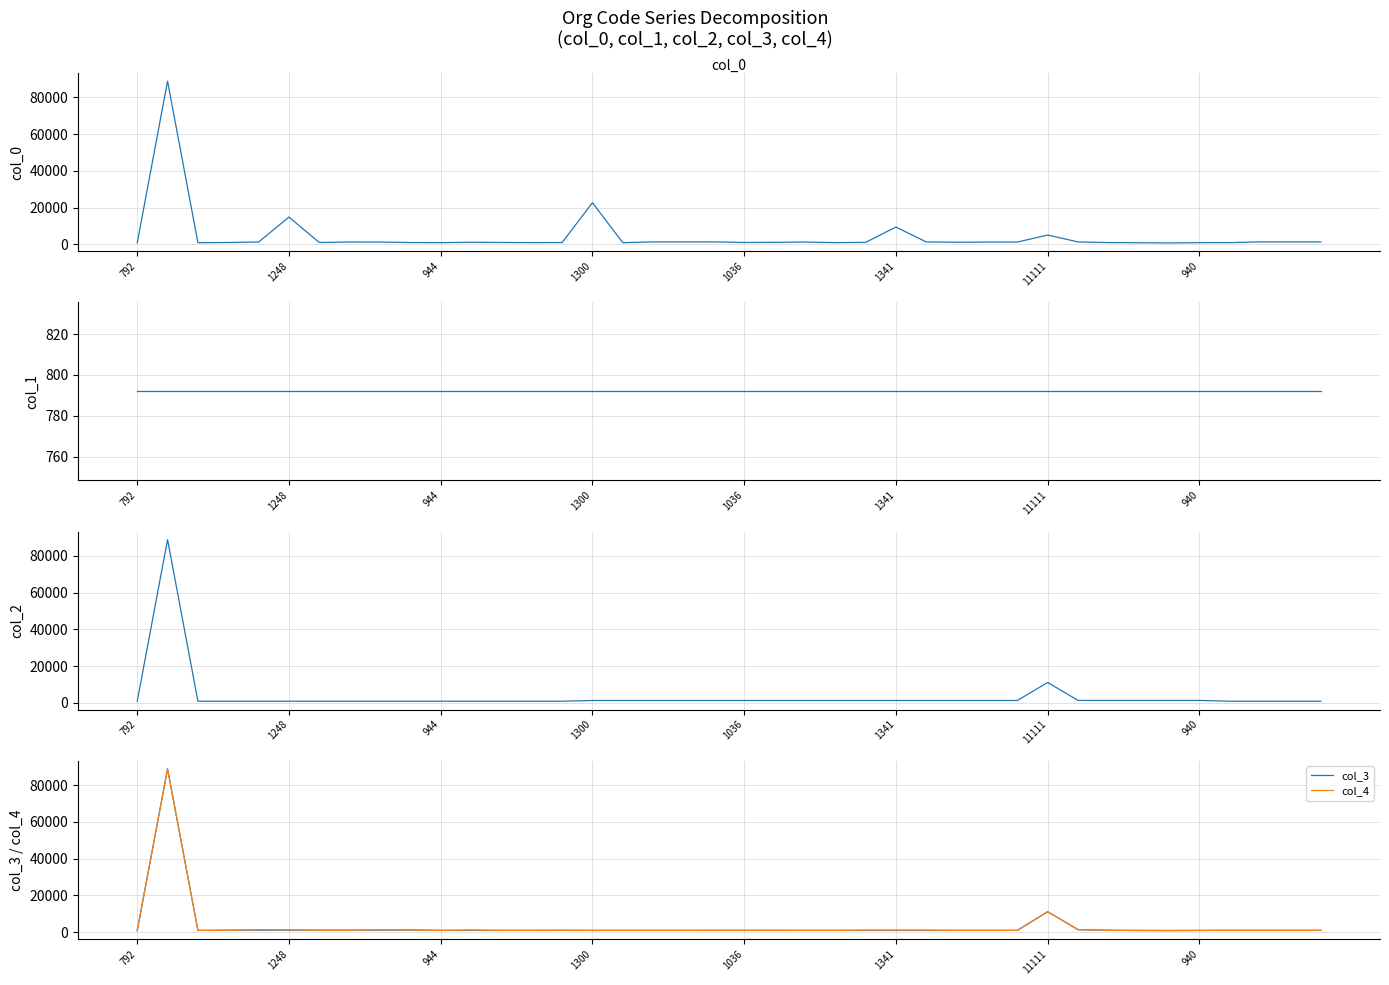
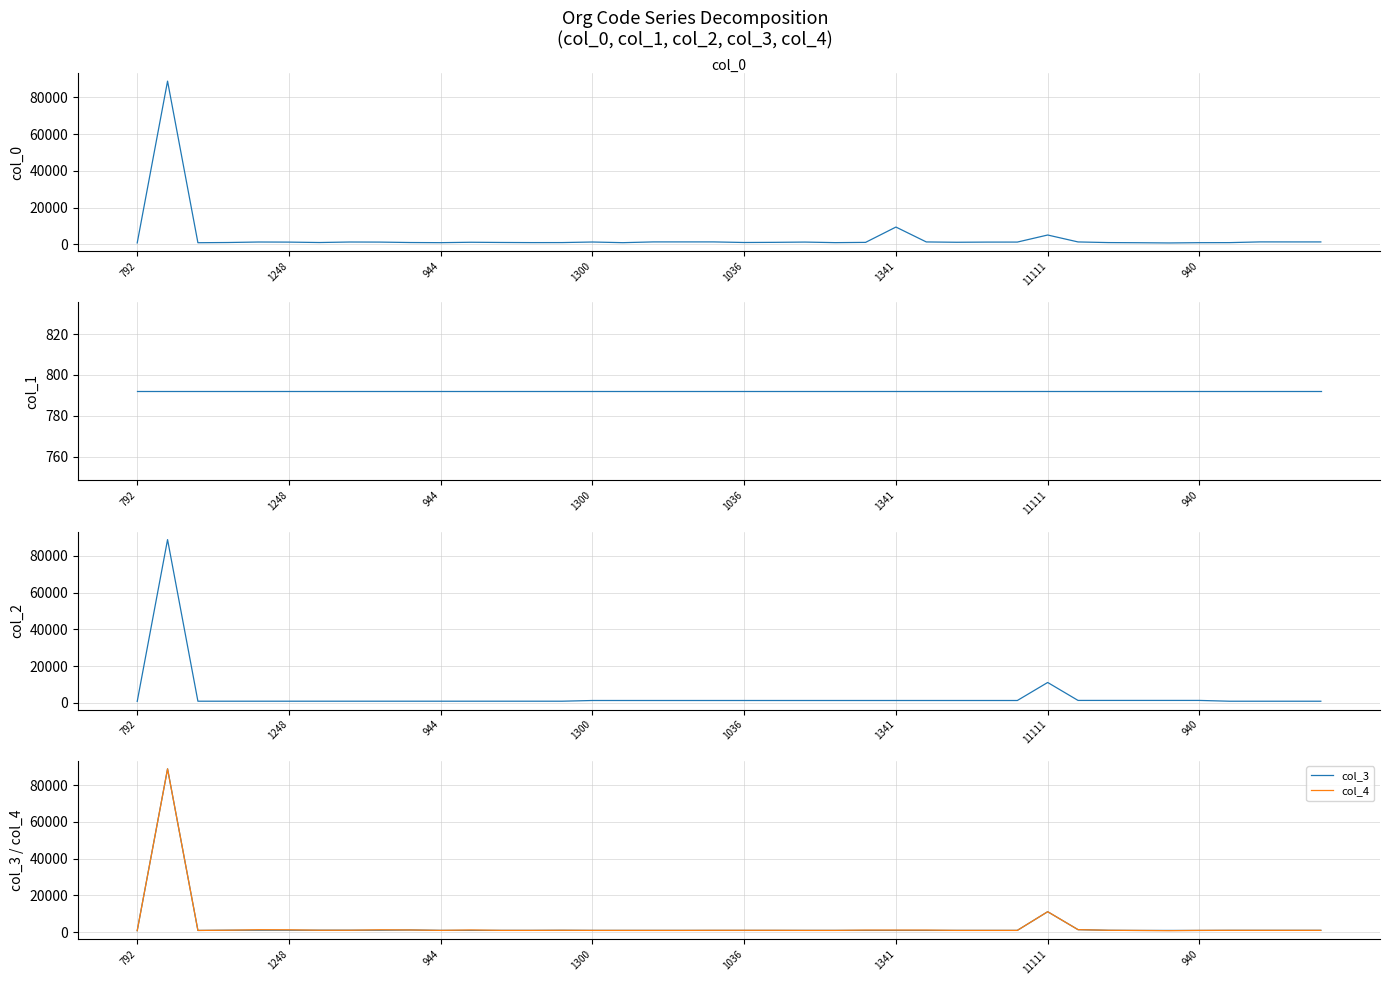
  {
    "col_0": {
      "792": 1000,
-     "1248": 15000,
+     "1248": 1000,
      "944": 1000,
-     "1300": 23000,
+     "1300": 1000,
      "1036": 1000,
      "1341": 9000,
      "11111": 5000,
      "940": 1000
    }
  }
